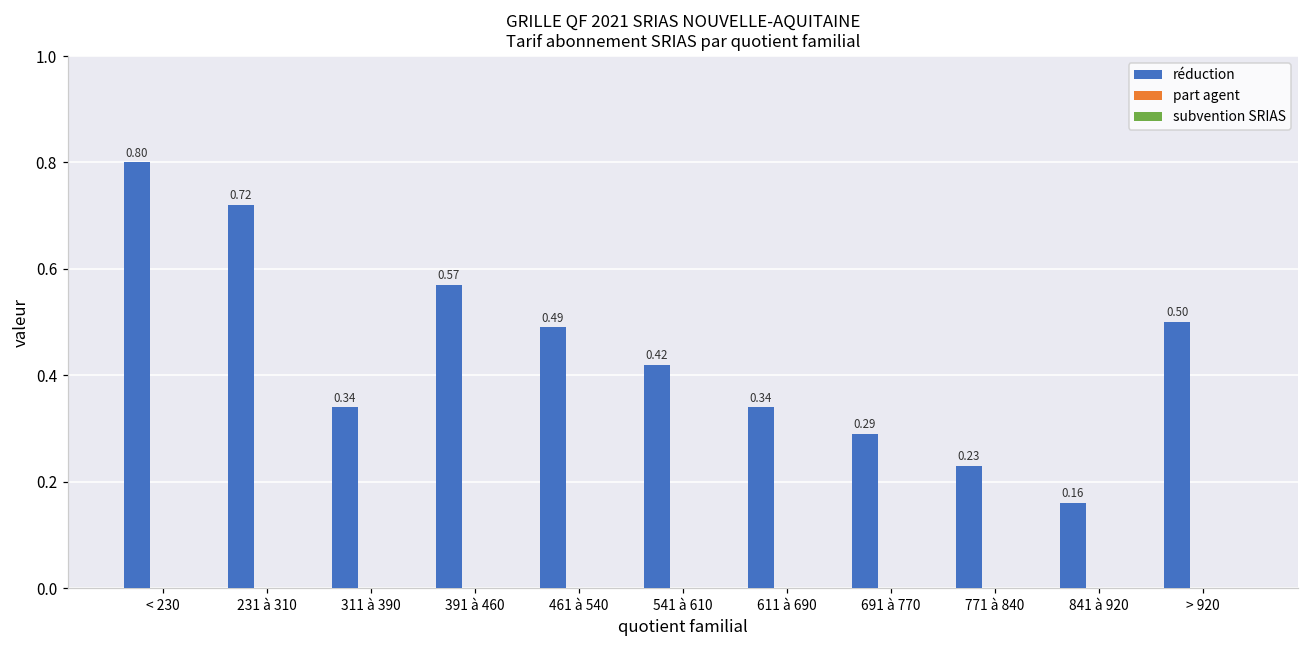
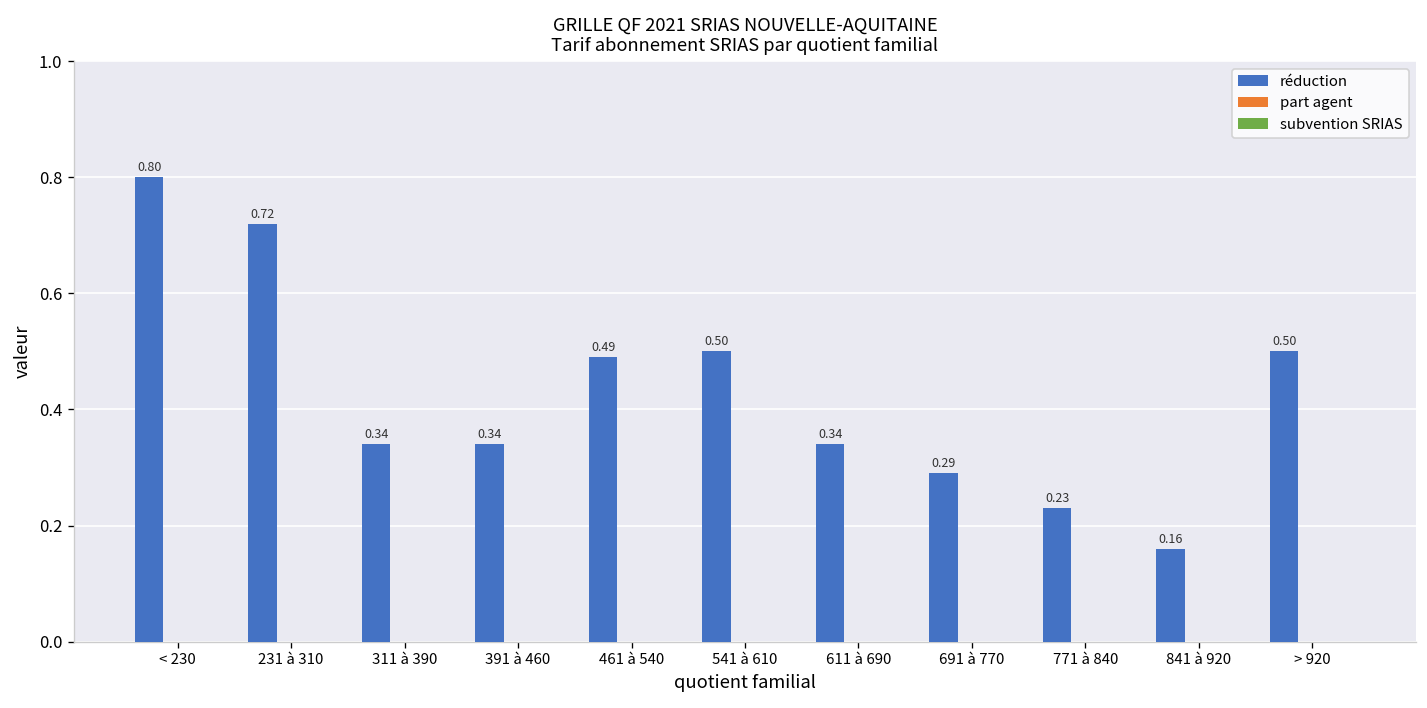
  {
    "réduction": {
      "< 230": 0.80,
      "231 à 310": 0.72,
      "311 à 390": 0.34,
-     "391 à 460": 0.57,
+     "391 à 460": 0.34,
      "461 à 540": 0.49,
-     "541 à 610": 0.42,
+     "541 à 610": 0.50,
      "611 à 690": 0.34,
      "691 à 770": 0.29,
      "771 à 840": 0.23,
      "841 à 920": 0.16,
      "> 920": 0.50
    },
    "part agent": {
      "< 230": 0.00,
      "231 à 310": 0.00,
      "311 à 390": 0.00,
      "391 à 460": 0.00,
      "461 à 540": 0.00,
      "541 à 610": 0.00,
      "611 à 690": 0.00,
      "691 à 770": 0.00,
      "771 à 840": 0.00,
      "841 à 920": 0.00,
      "> 920": 0.00
    },
    "subvention SRIAS": {
      "< 230": 0.00,
      "231 à 310": 0.00,
      "311 à 390": 0.00,
      "391 à 460": 0.00,
      "461 à 540": 0.00,
      "541 à 610": 0.00,
      "611 à 690": 0.00,
      "691 à 770": 0.00,
      "771 à 840": 0.00,
      "841 à 920": 0.00,
      "> 920": 0.00
    }
  }
